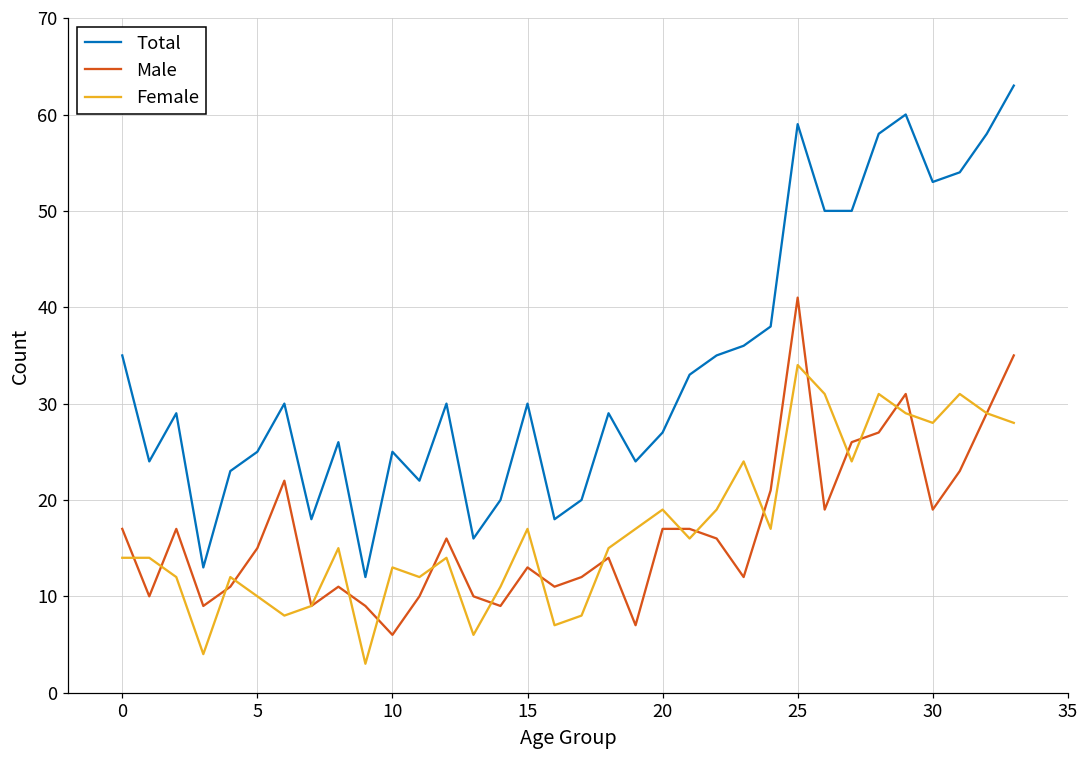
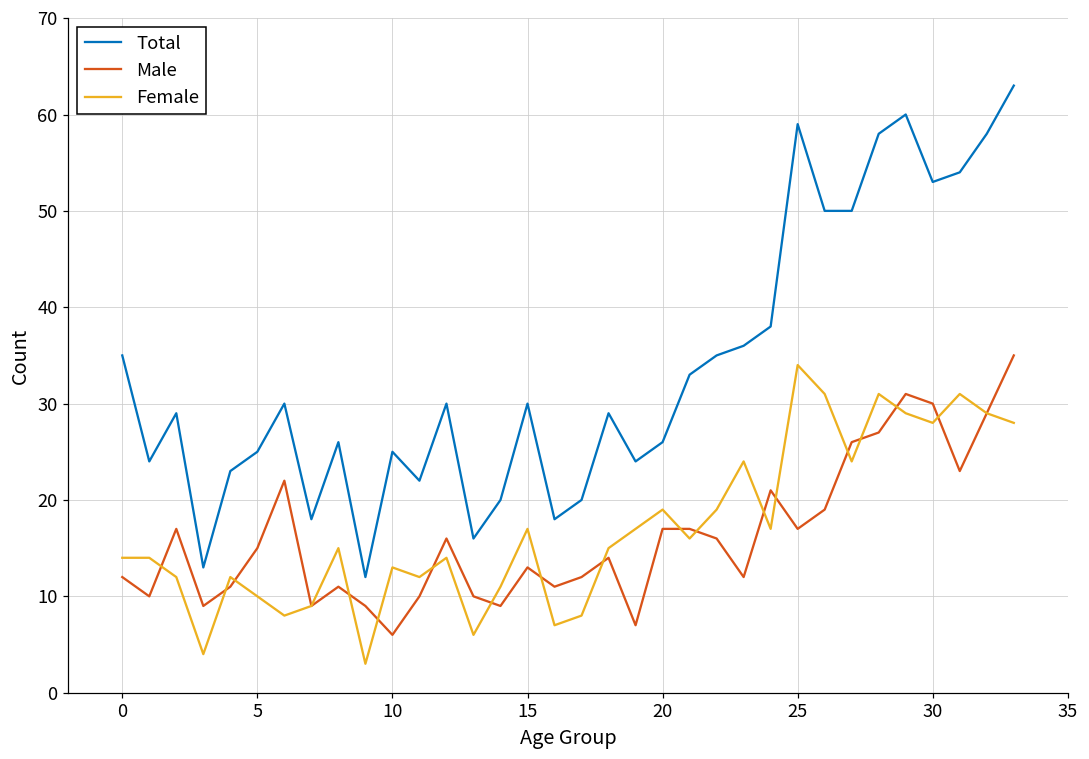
  {
    "Total": {
      "0": 35,
      "5": 25,
      "10": 25,
      "15": 30,
-     "20": 27,
+     "20": 26,
      "25": 59,
      "30": 53
    },
    "Male": {
-     "0": 17,
+     "0": 12,
      "5": 15,
      "10": 6,
      "15": 13,
      "20": 17,
-     "25": 41,
-     "30": 19
+     "25": 17,
+     "30": 30
    },
    "Female": {
      "0": 14,
      "5": 10,
      "10": 13,
      "15": 17,
      "20": 19,
      "25": 34,
      "30": 28
    }
  }
